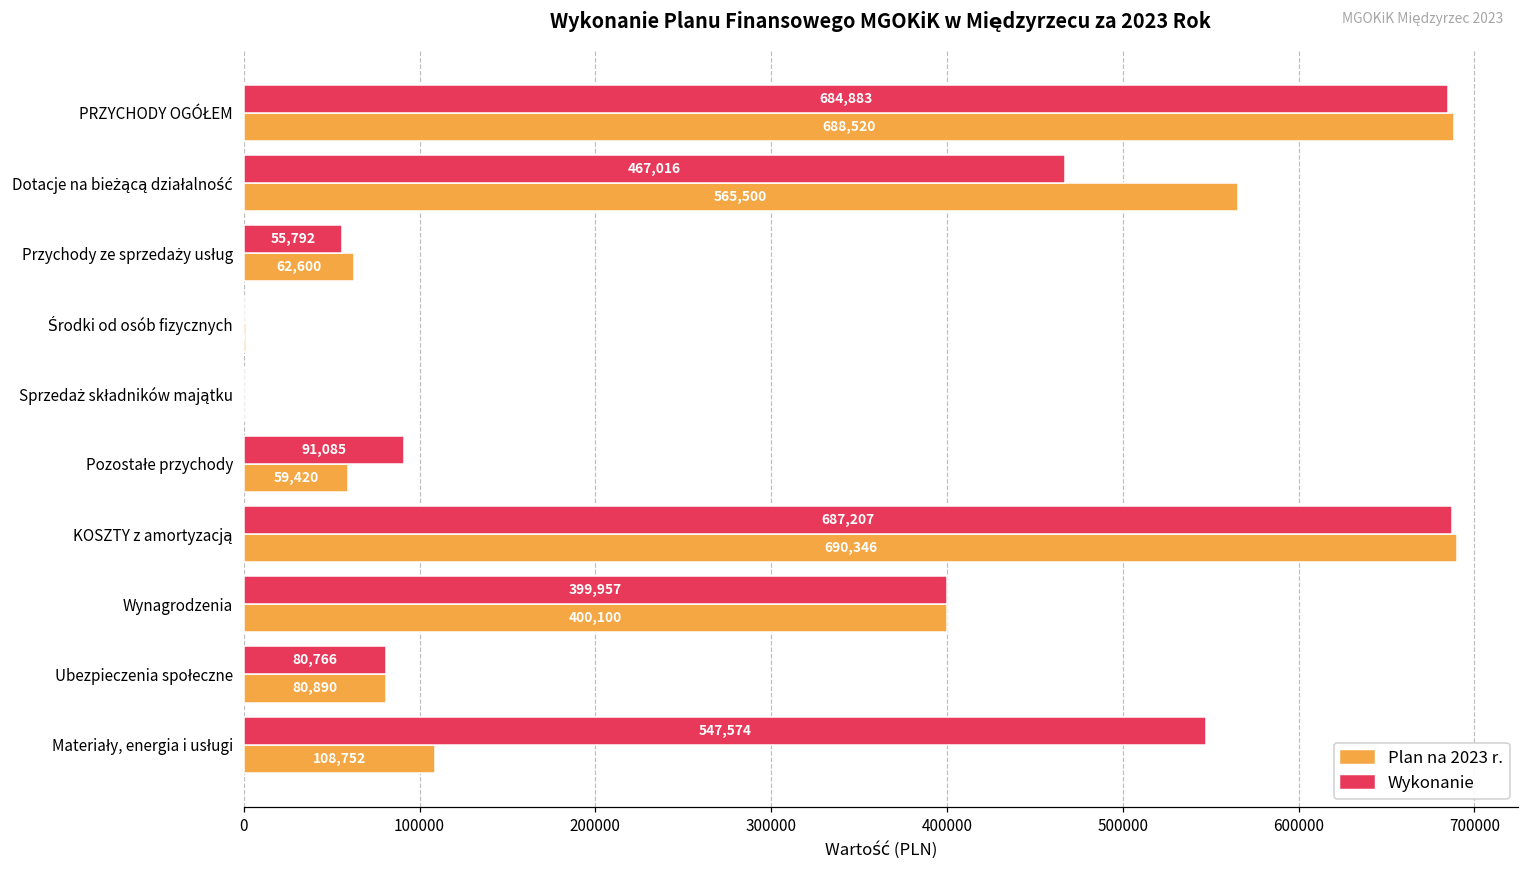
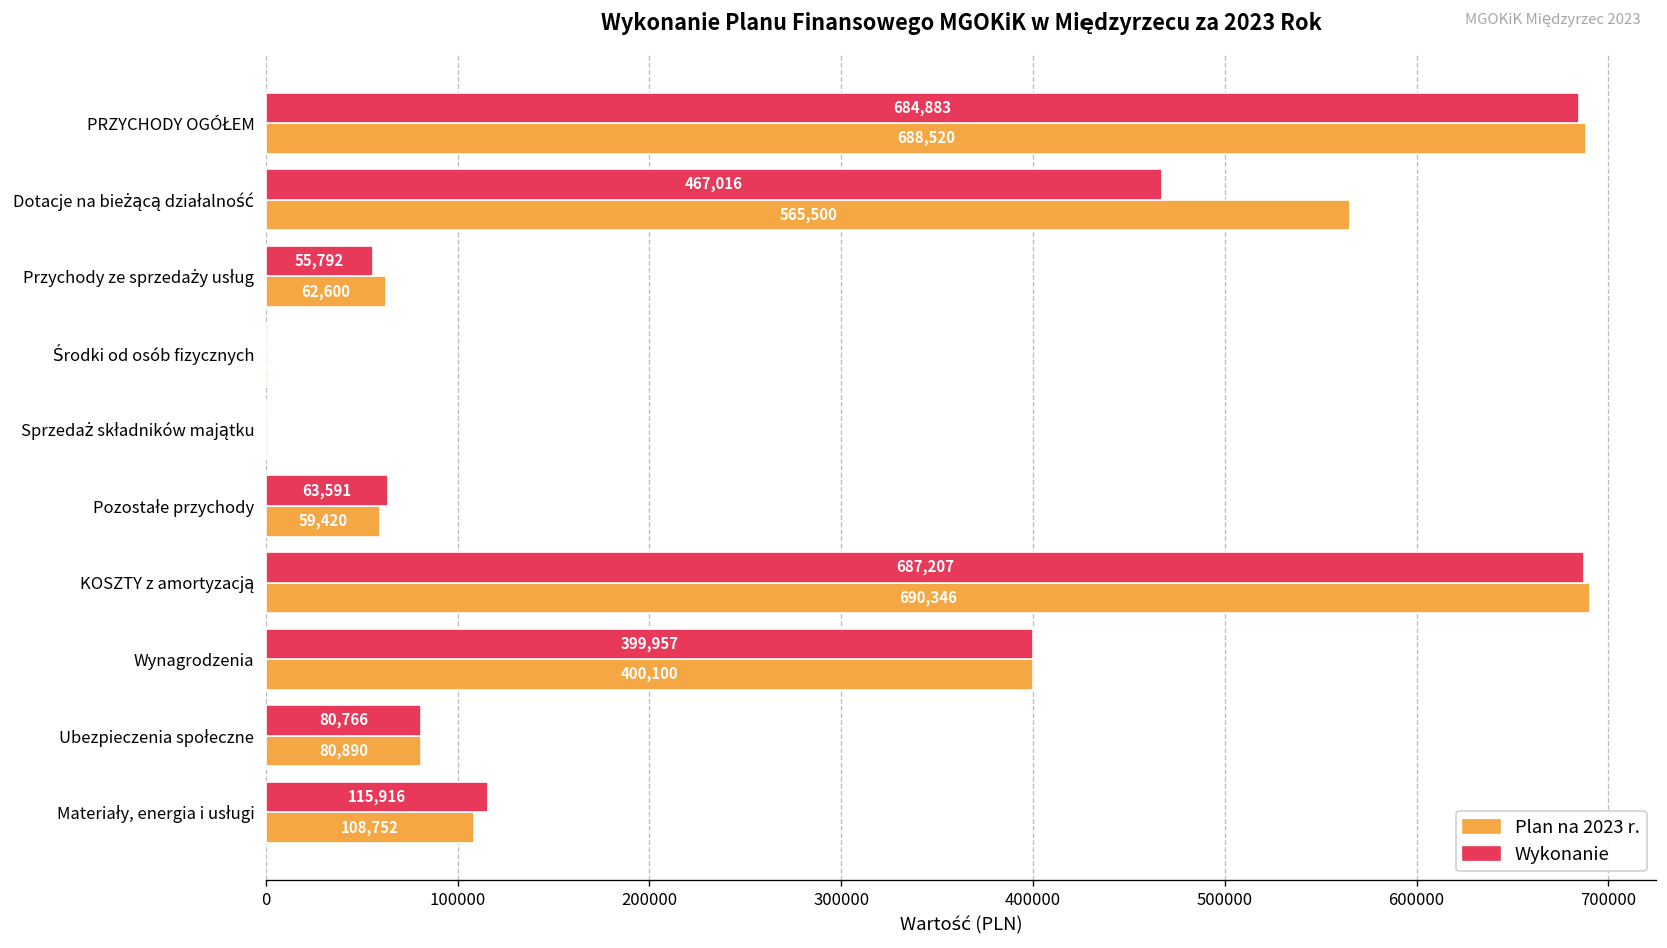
  {
    "Plan na 2023 r.": {
      "PRZYCHODY OGÓŁEM": "688,520",
      "Dotacje na bieżącą działalność": "565,500",
      "Przychody ze sprzedaży usług": "62,600",
      "Pozostałe przychody": "59,420",
      "KOSZTY z amortyzacją": "690,346",
      "Wynagrodzenia": "400,100",
      "Ubezpieczenia społeczne": "80,890",
      "Materiały, energia i usługi": "108,752"
    },
    "Wykonanie": {
      "PRZYCHODY OGÓŁEM": "684,883",
      "Dotacje na bieżącą działalność": "467,016",
      "Przychody ze sprzedaży usług": "55,792",
-     "Pozostałe przychody": "91,085",
+     "Pozostałe przychody": "63,591",
      "KOSZTY z amortyzacją": "687,207",
      "Wynagrodzenia": "399,957",
      "Ubezpieczenia społeczne": "80,766",
-     "Materiały, energia i usługi": "547,574"
+     "Materiały, energia i usługi": "115,916"
    }
  }
